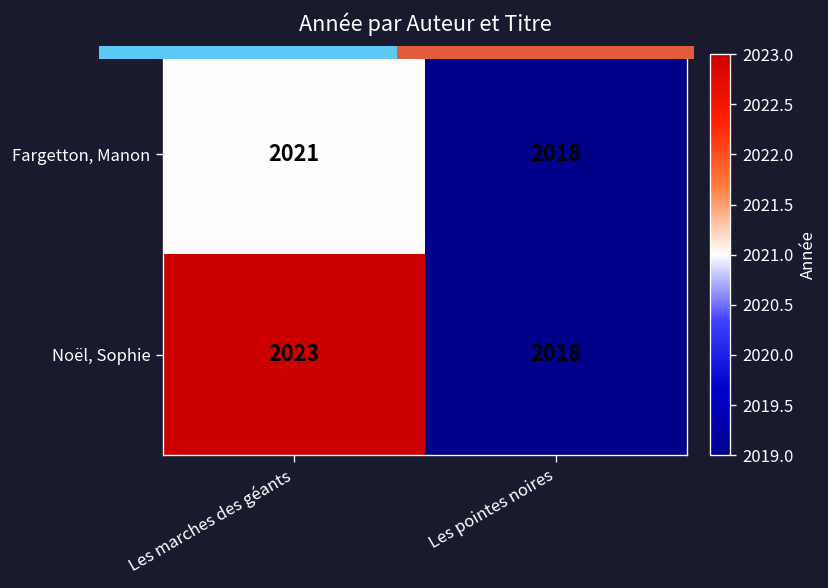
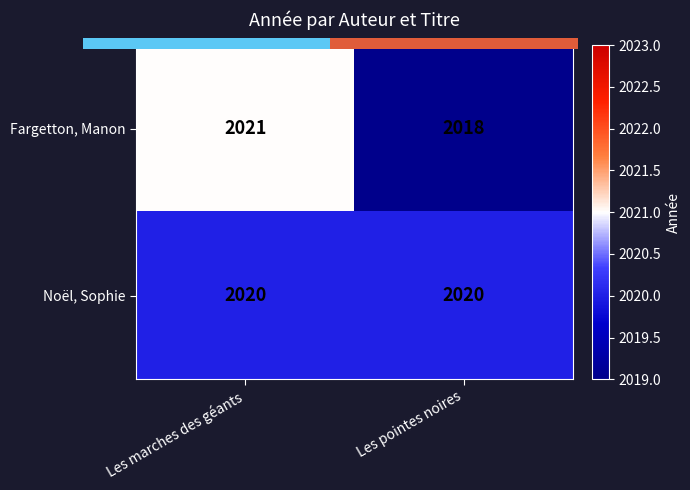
  {
    "Année par Auteur et Titre": {
      "Fargetton, Manon": {
        "Les marches des géants": 2021,
        "Les pointes noires": 2018
      },
      "Noël, Sophie": {
-       "Les marches des géants": 2023,
-       "Les pointes noires": 2018
+       "Les marches des géants": 2020,
+       "Les pointes noires": 2020
      }
    }
  }
